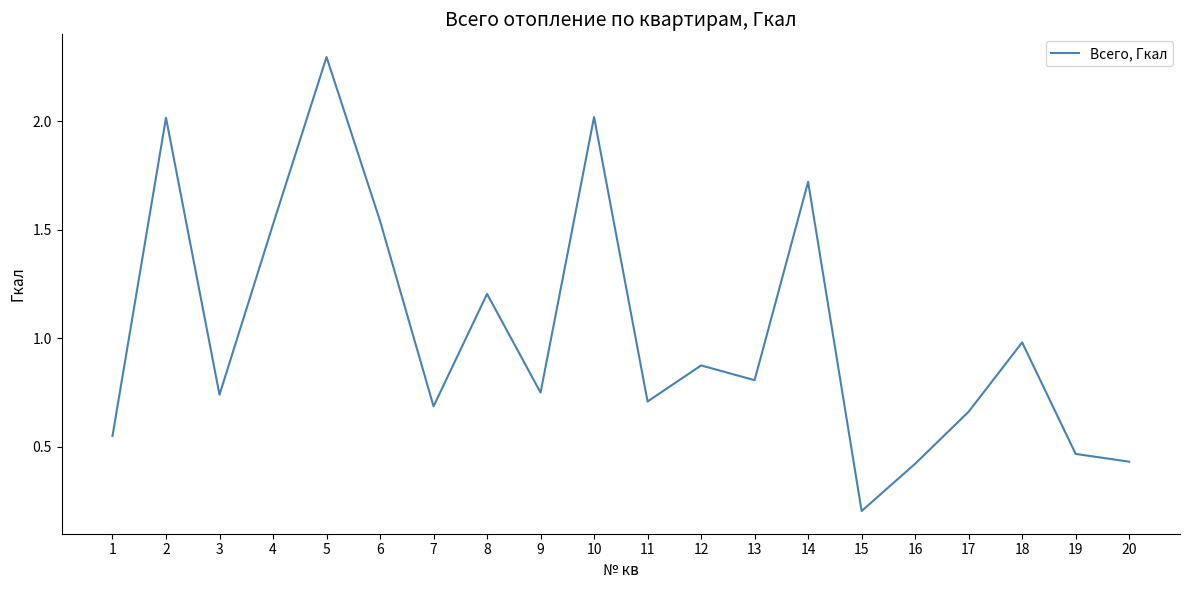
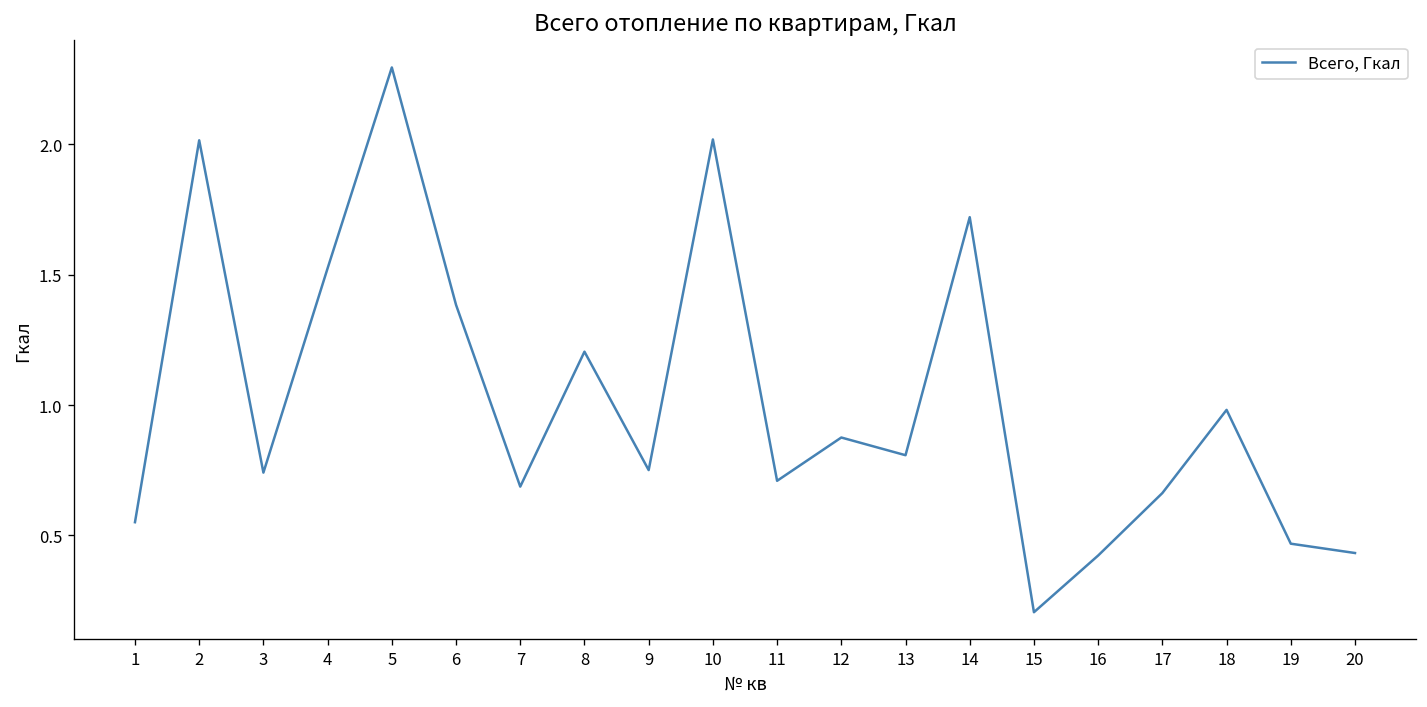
  {
    "1": 0.55,
    "2": 2.02,
    "3": 0.74,
    "4": 1.52,
    "5": 2.30,
-   "6": 1.54,
+   "6": 1.38,
    "7": 0.69,
    "8": 1.20,
    "9": 0.75,
    "10": 2.02,
    "11": 0.71,
    "12": 0.88,
    "13": 0.81,
    "14": 1.72,
    "15": 0.20,
    "16": 0.42,
    "17": 0.66,
    "18": 0.98,
    "19": 0.47,
    "20": 0.43
  }
